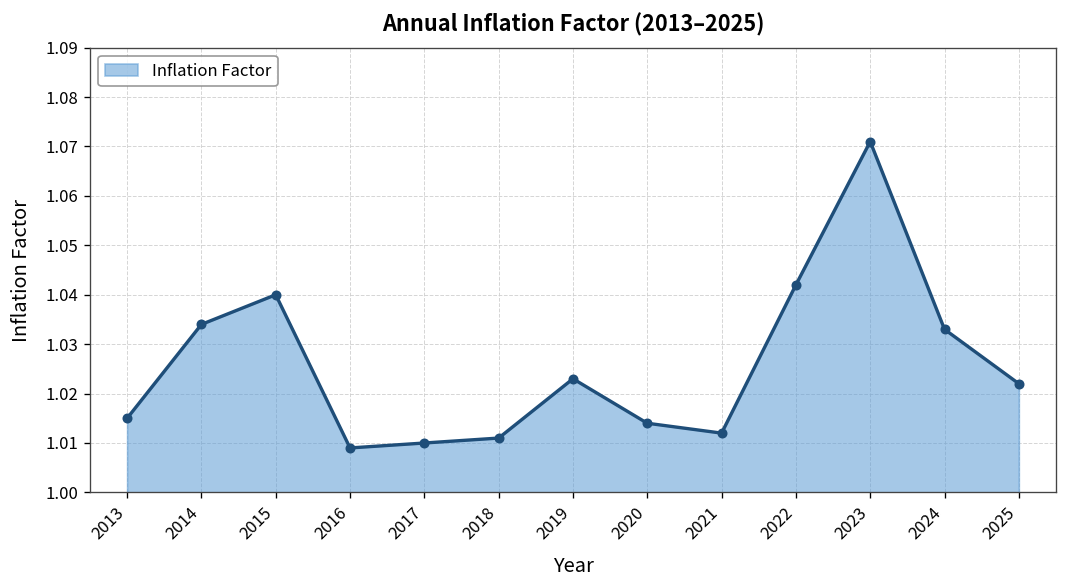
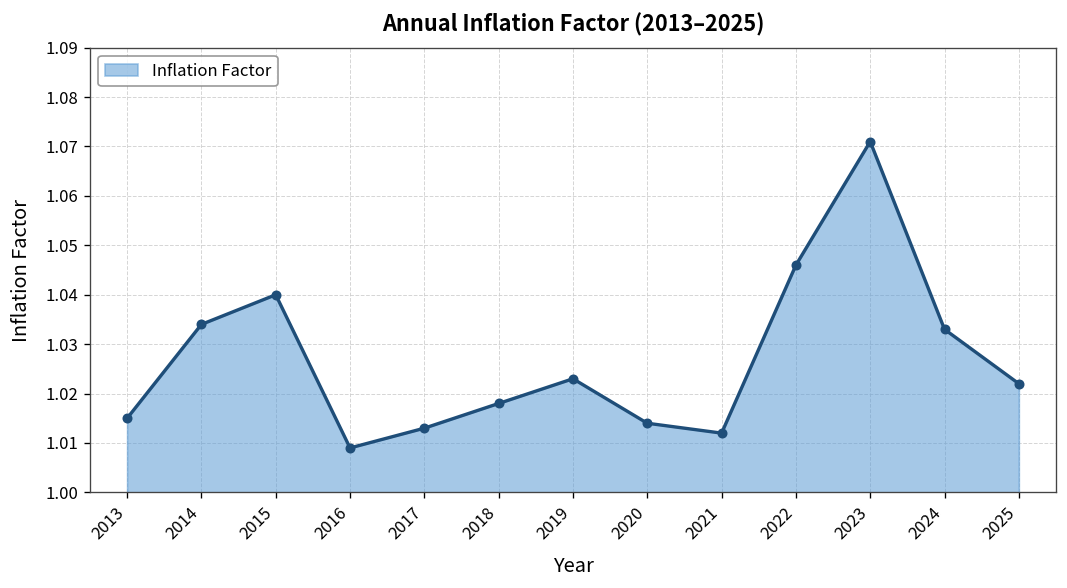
  {
    "2013": 1.015,
    "2014": 1.034,
    "2015": 1.040,
    "2016": 1.009,
-   "2017": 1.010,
-   "2018": 1.011,
+   "2017": 1.013,
+   "2018": 1.018,
    "2019": 1.023,
    "2020": 1.014,
    "2021": 1.012,
-   "2022": 1.042,
+   "2022": 1.046,
    "2023": 1.071,
    "2024": 1.033,
    "2025": 1.022
  }
